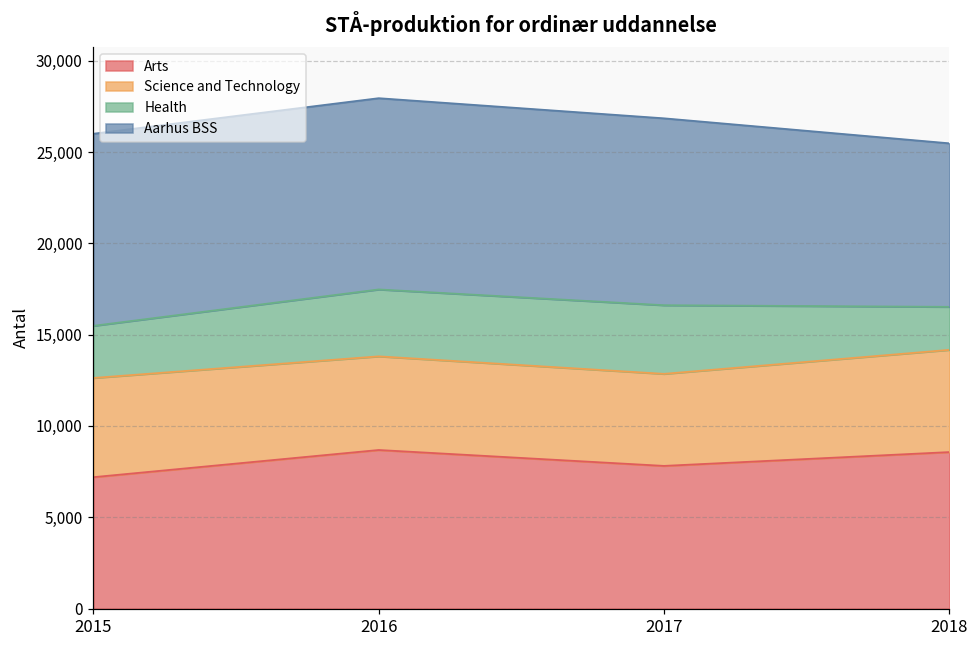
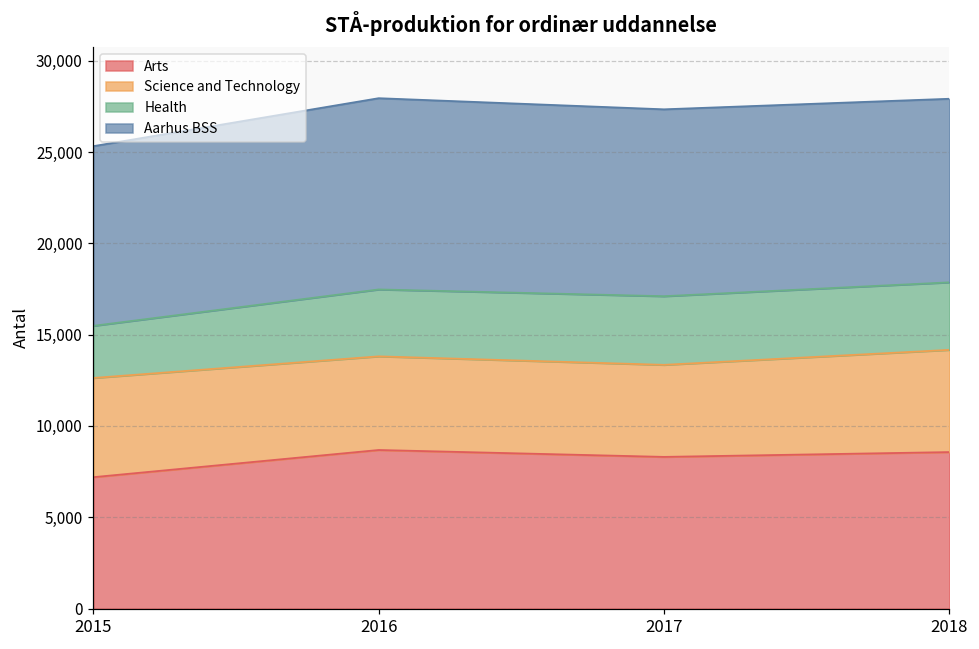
  {
    "Arts": {
      "2015": "7,200",
      "2016": "8,700",
-     "2017": "7,800",
+     "2017": "8,300",
      "2018": "8,600"
    },
    "Science and Technology": {
      "2015": "5,400",
      "2016": "5,100",
      "2017": "5,000",
      "2018": "5,600"
    },
    "Health": {
      "2015": "2,900",
      "2016": "3,700",
      "2017": "3,800",
-     "2018": "2,400"
+     "2018": "3,700"
    },
    "Aarhus BSS": {
-     "2015": "10,500",
+     "2015": "9,800",
      "2016": "10,500",
      "2017": "10,200",
-     "2018": "9,000"
+     "2018": "10,100"
    }
  }
